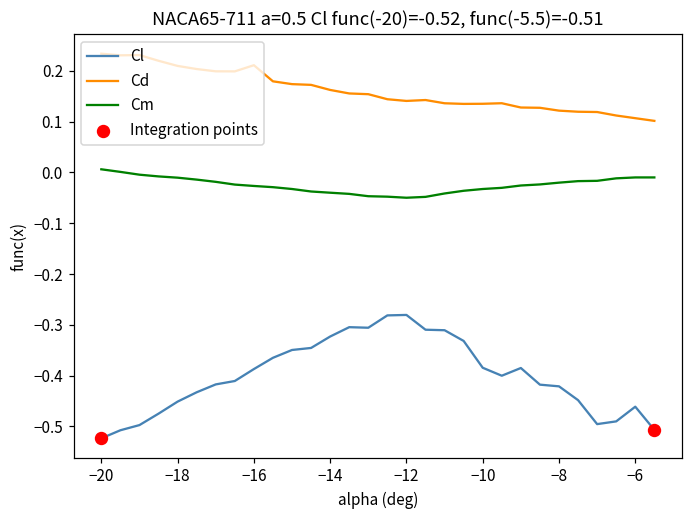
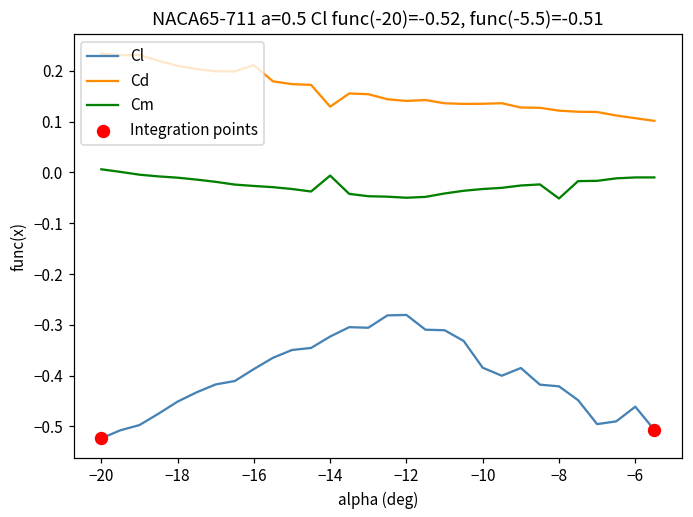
  {
    "Cl": {
      "−18": -0.45,
      "−16": -0.39,
      "−14": -0.32,
      "−12": -0.28,
      "−10": -0.38,
      "−8": -0.42,
      "−6": -0.46
    },
    "Cd": {
-     "−14": 0.16,
+     "−14": 0.13,
      "−12": 0.14,
      "−10": 0.14,
      "−8": 0.12,
      "−6": 0.11
    },
    "Cm": {
      "−20": 0.01,
      "−18": -0.01,
      "−16": -0.03,
-     "−14": -0.04,
+     "−14": -0.01,
      "−12": -0.05,
      "−10": -0.03,
-     "−8": -0.02,
+     "−8": -0.05,
      "−6": -0.01
    }
  }
